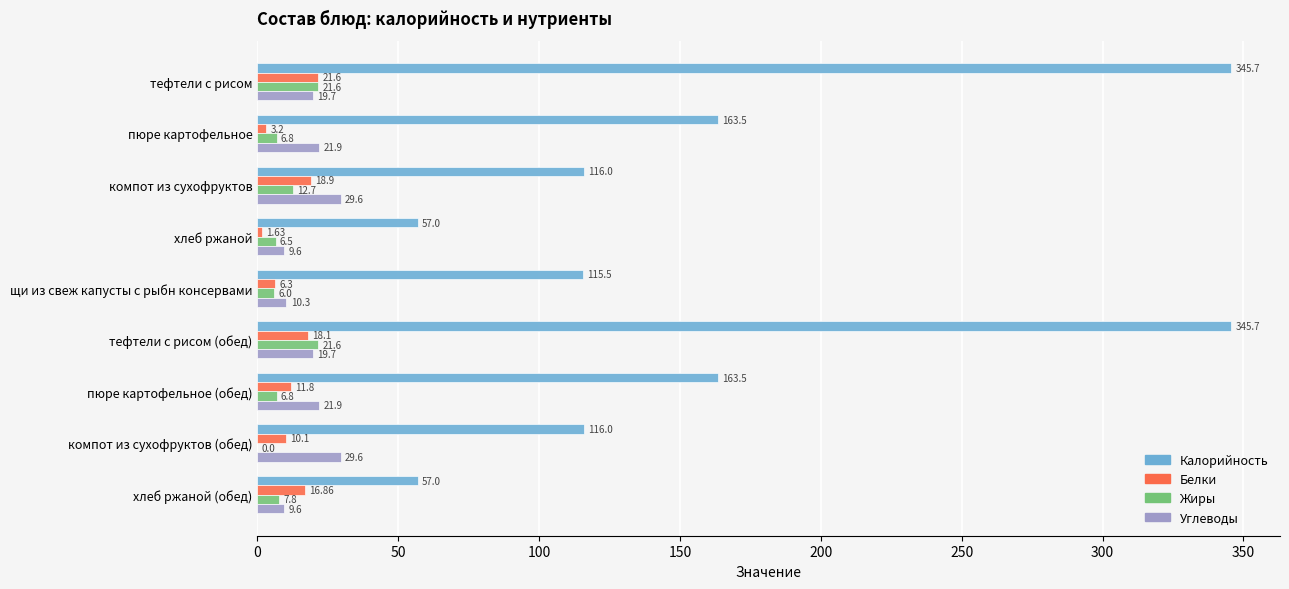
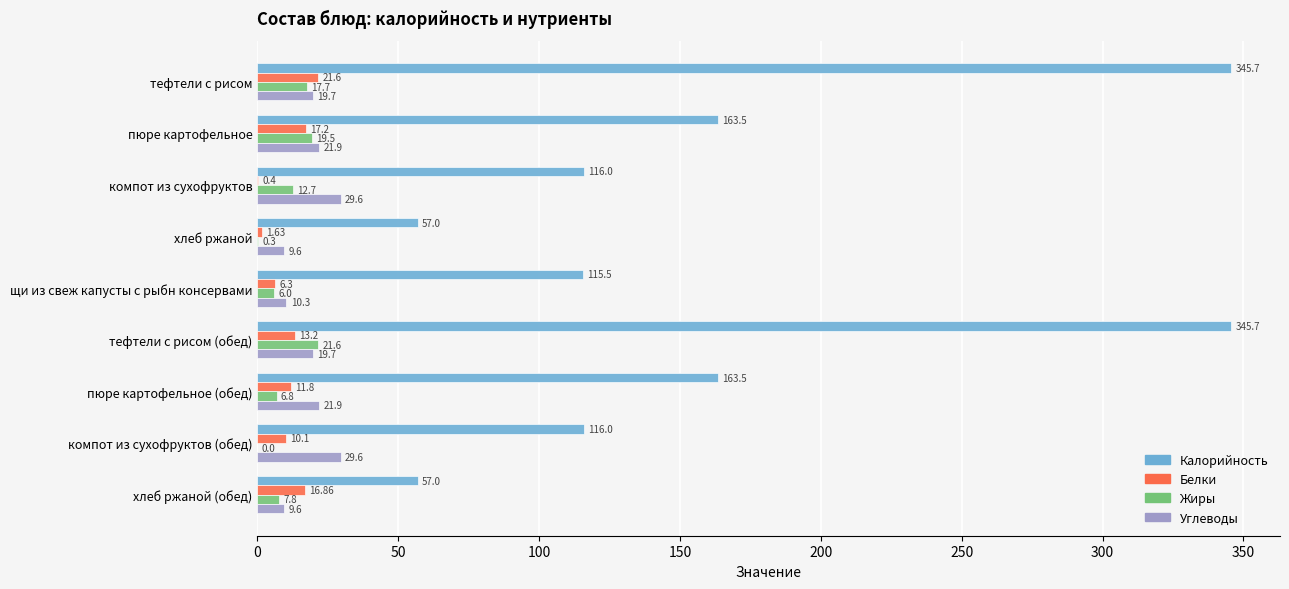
  {
    "Белки": {
      "тефтели с рисом": 21.6,
-     "пюре картофельное": 3.2,
-     "компот из сухофруктов": 18.9,
+     "пюре картофельное": 17.2,
+     "компот из сухофруктов": 0.4,
      "хлеб ржаной": 1.63,
      "щи из свеж капусты с рыбн консервами": 6.3,
-     "тефтели с рисом (обед)": 18.1,
+     "тефтели с рисом (обед)": 13.2,
      "пюре картофельное (обед)": 11.8,
      "компот из сухофруктов (обед)": 10.1,
      "хлеб ржаной (обед)": 16.86
    },
    "Жиры": {
-     "тефтели с рисом": 21.6,
-     "пюре картофельное": 6.8,
+     "тефтели с рисом": 17.7,
+     "пюре картофельное": 19.5,
      "компот из сухофруктов": 12.7,
-     "хлеб ржаной": 6.5,
+     "хлеб ржаной": 0.3,
      "щи из свеж капусты с рыбн консервами": 6.0,
      "тефтели с рисом (обед)": 21.6,
      "пюре картофельное (обед)": 6.8,
      "компот из сухофруктов (обед)": 0.0,
      "хлеб ржаной (обед)": 7.8
    }
  }
